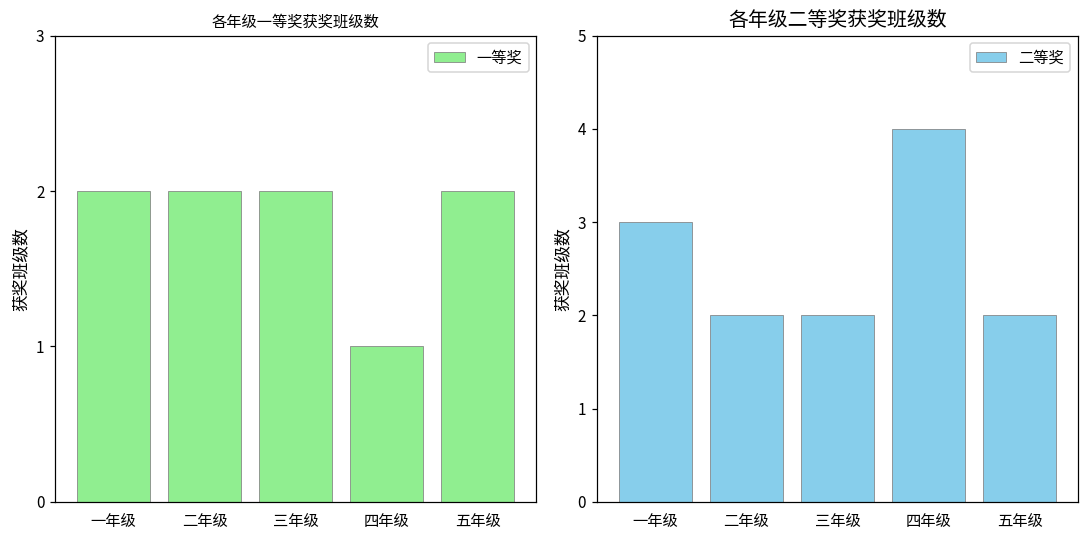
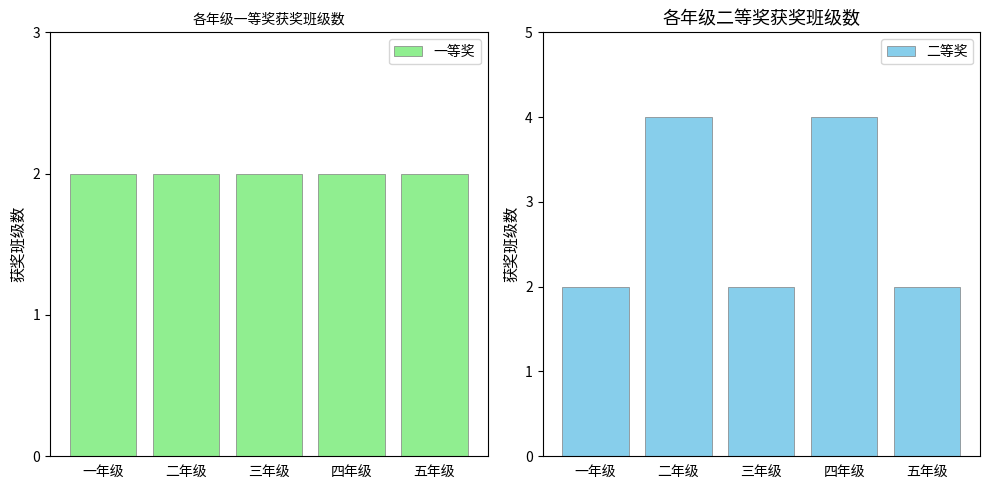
  {
    "各年级一等奖获奖班级数": {
      "一年级": 2,
      "二年级": 2,
      "三年级": 2,
-     "四年级": 1,
+     "四年级": 2,
      "五年级": 2
    },
    "各年级二等奖获奖班级数": {
-     "一年级": 3,
-     "二年级": 2,
+     "一年级": 2,
+     "二年级": 4,
      "三年级": 2,
      "四年级": 4,
      "五年级": 2
    }
  }
